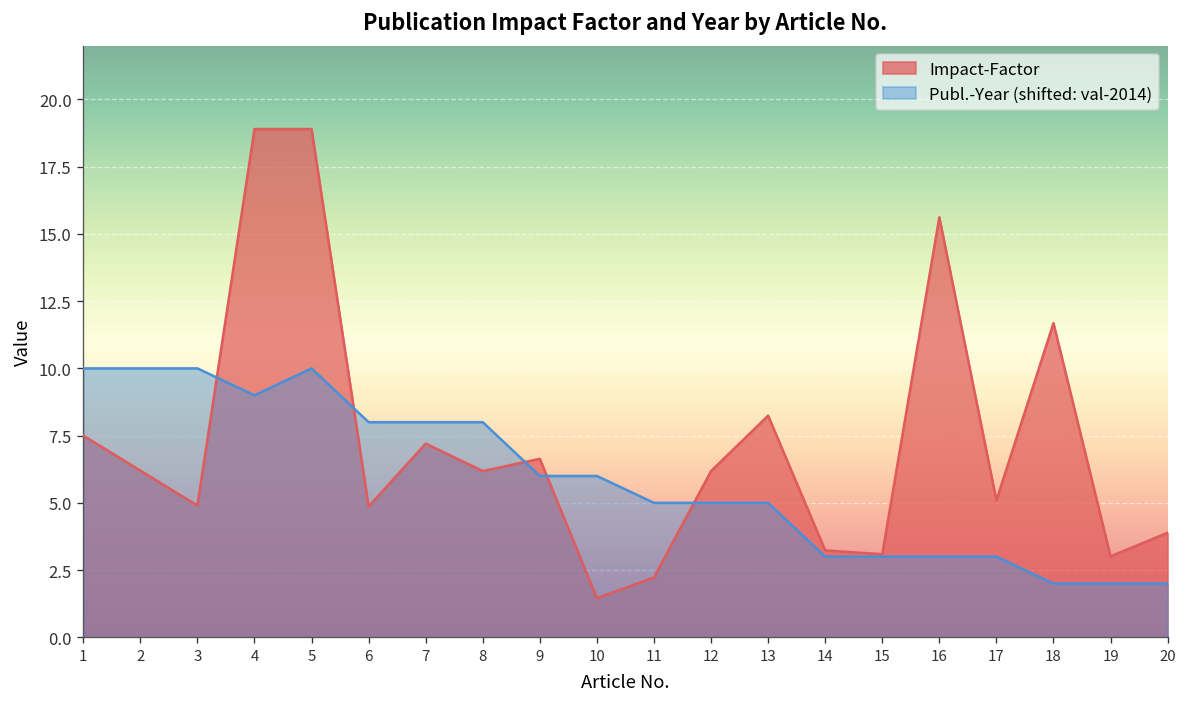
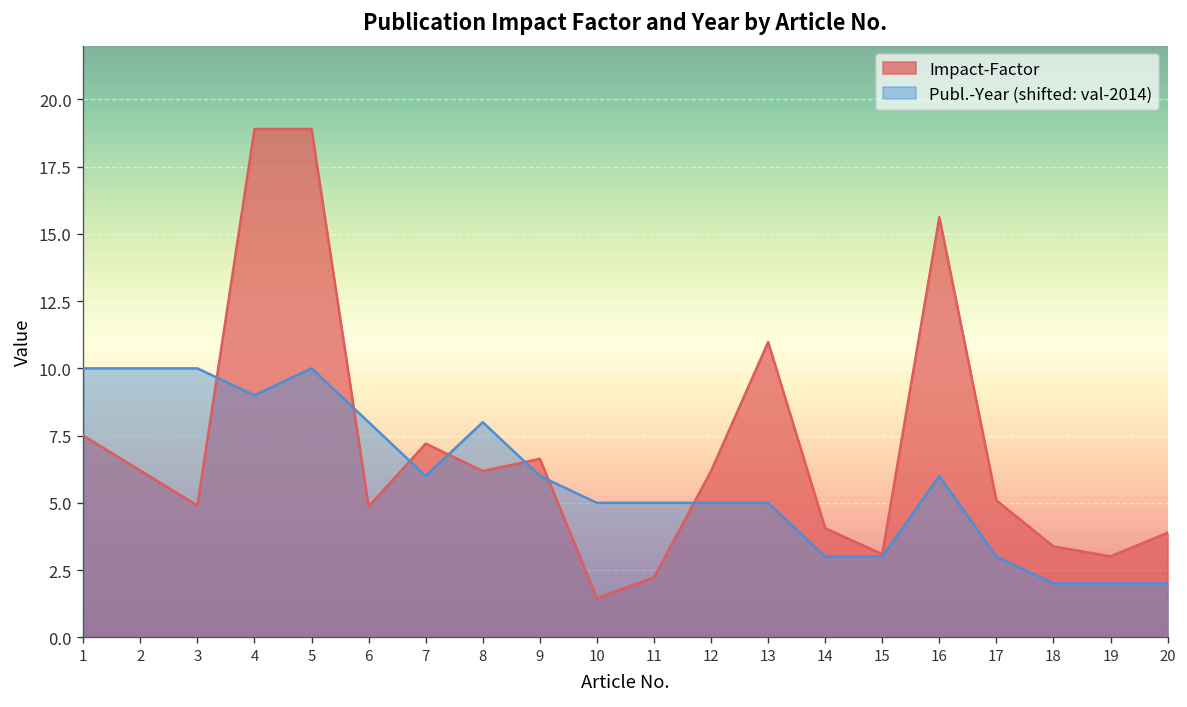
  {
    "Impact-Factor": {
      "1": 7.5,
      "2": 6.2,
      "3": 4.9,
      "4": 18.9,
      "5": 18.9,
      "6": 4.9,
      "7": 7.2,
      "8": 6.2,
      "9": 6.6,
      "10": 1.5,
      "11": 2.2,
      "12": 6.2,
-     "13": 8.2,
-     "14": 3.2,
+     "13": 11.0,
+     "14": 4.1,
      "16": 15.6,
      "17": 5.1,
-     "18": 11.7,
+     "18": 3.4,
      "19": 3.0,
      "20": 3.9
    },
    "Publ.-Year (shifted: val-2014)": {
      "1": 10.0,
      "2": 10.0,
      "3": 10.0,
      "4": 9.0,
      "5": 10.0,
      "6": 8.0,
-     "7": 8.0,
+     "7": 6.0,
      "8": 8.0,
      "9": 6.0,
-     "10": 6.0,
+     "10": 5.0,
      "11": 5.0,
      "12": 5.0,
      "13": 5.0,
      "14": 3.0,
-     "16": 3.0,
+     "16": 6.0,
      "17": 3.0,
      "18": 2.0,
      "19": 2.0,
      "20": 2.0
    }
  }
